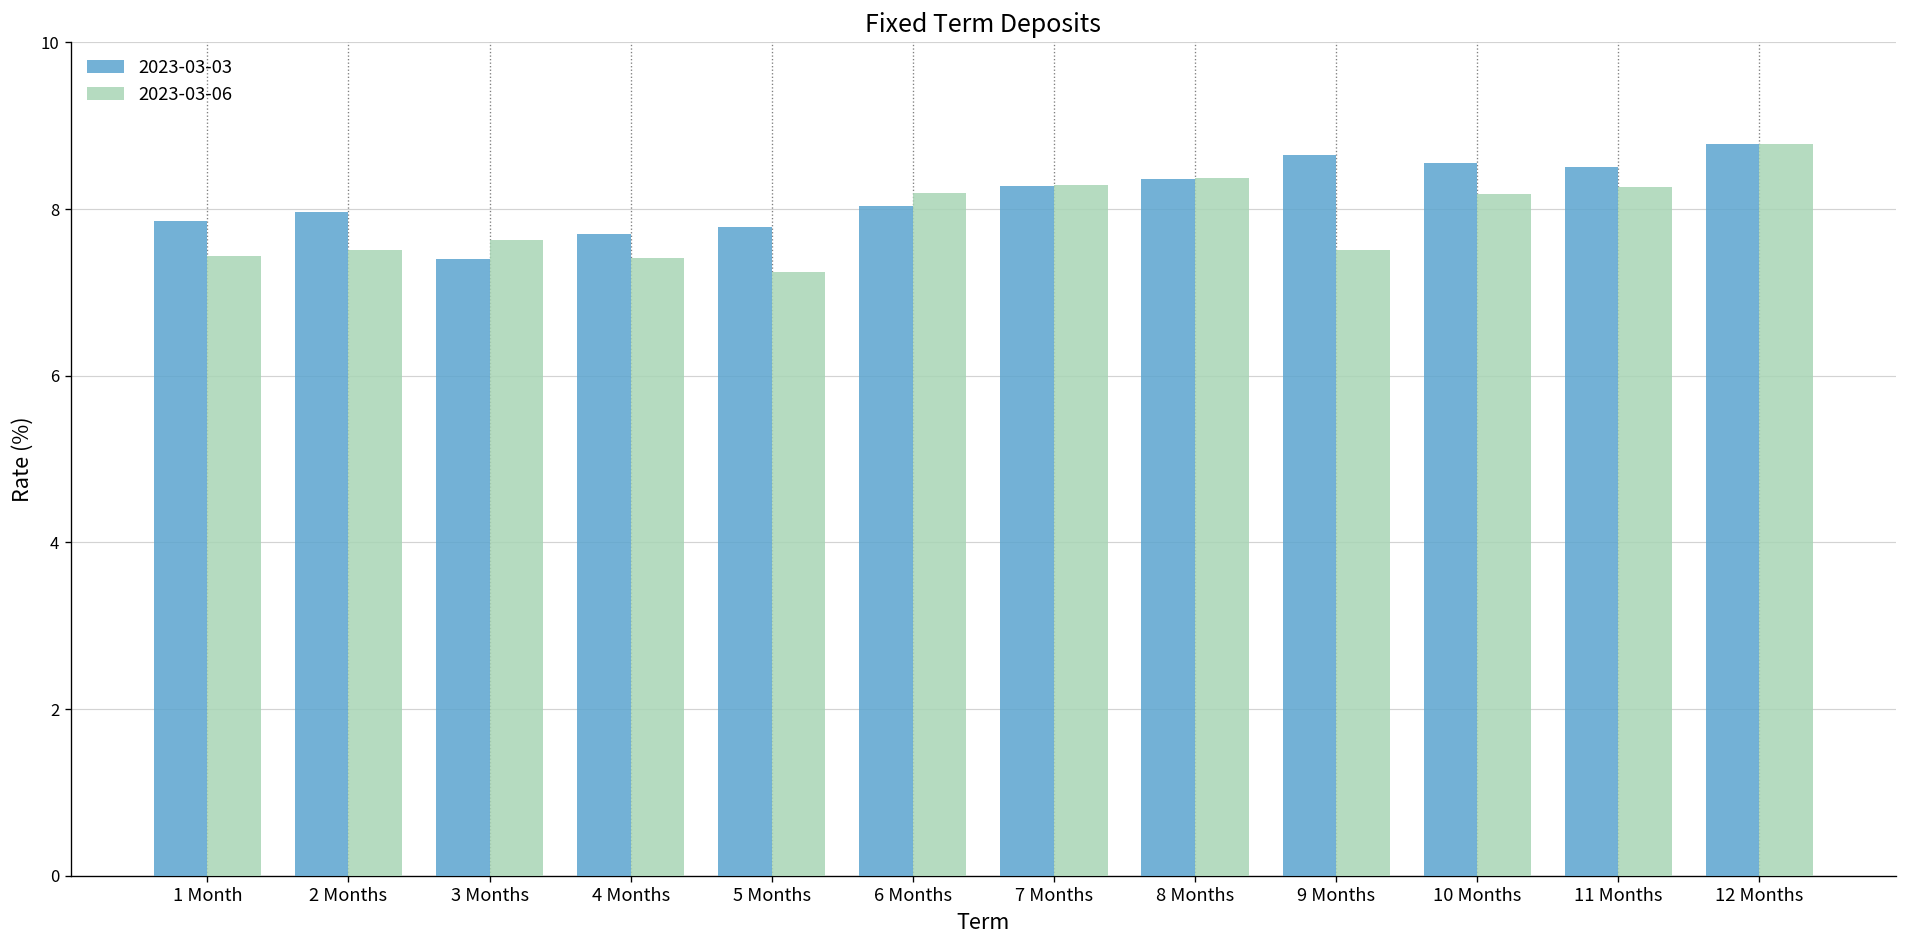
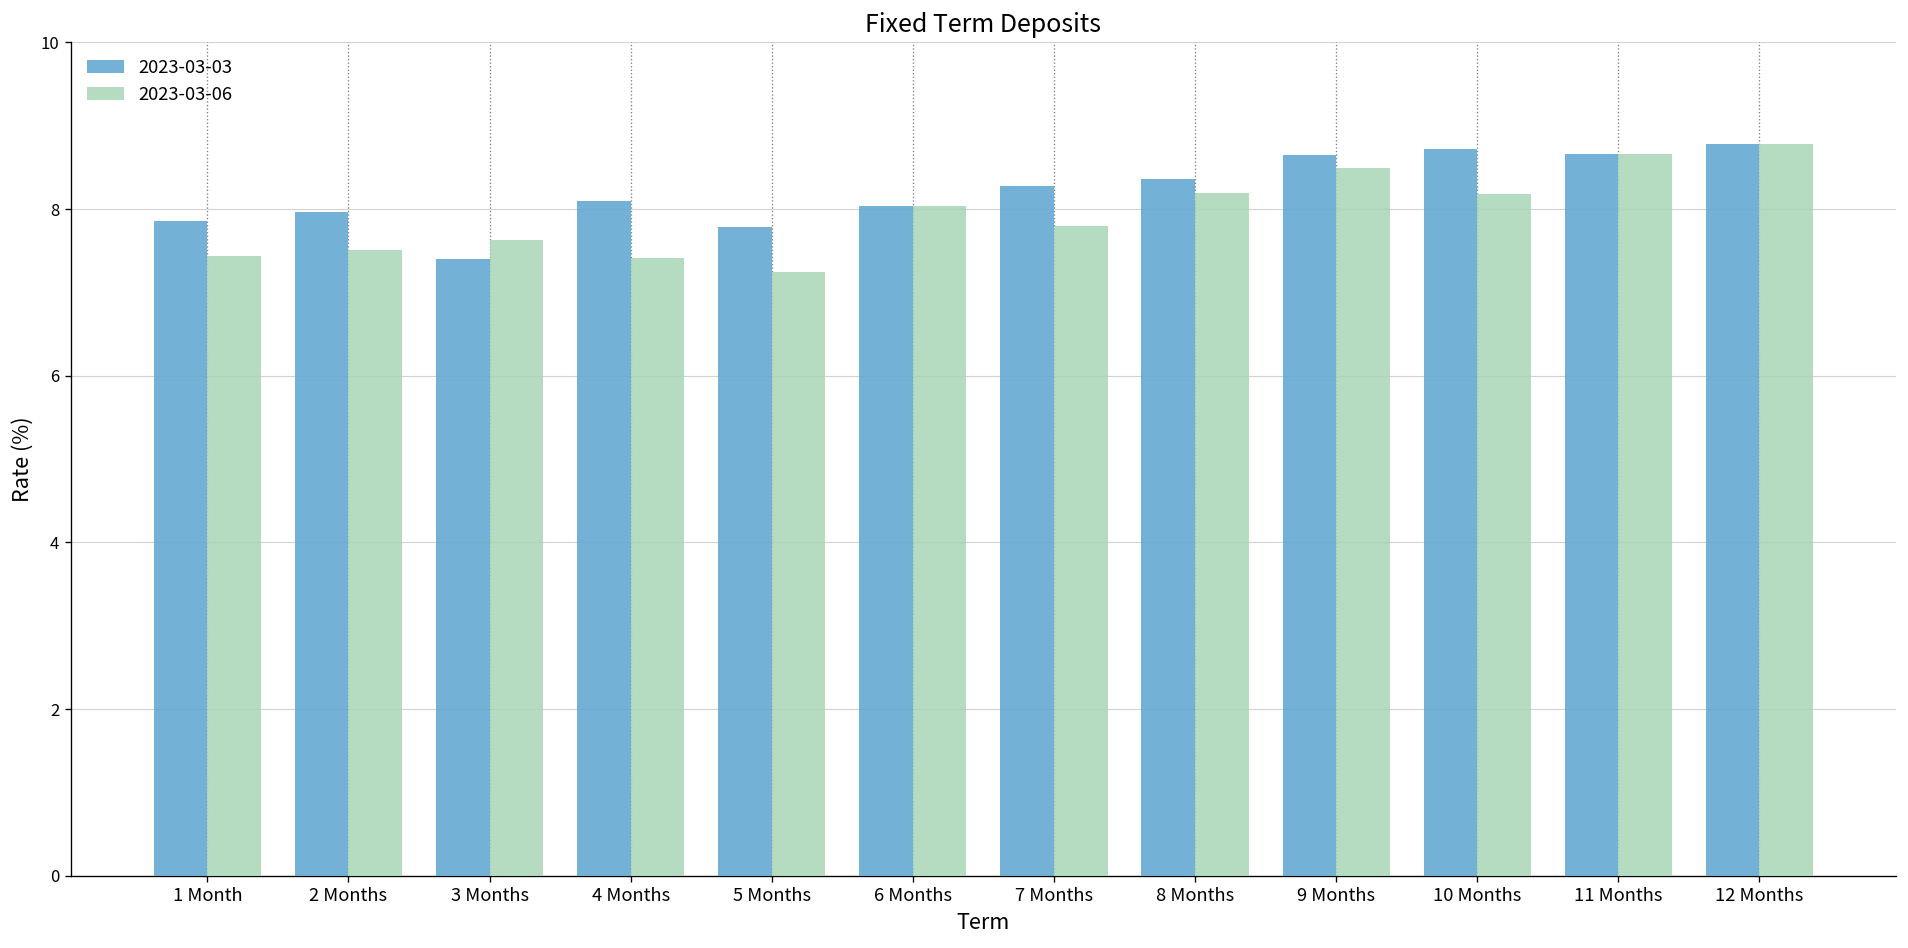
  {
    "2023-03-03": {
      "1 Month": 7.9,
      "2 Months": 8.0,
      "3 Months": 7.4,
-     "4 Months": 7.7,
+     "4 Months": 8.1,
      "5 Months": 7.8,
      "6 Months": 8.0,
      "7 Months": 8.3,
      "8 Months": 8.4,
      "9 Months": 8.6,
-     "10 Months": 8.5,
-     "11 Months": 8.5,
+     "10 Months": 8.7,
+     "11 Months": 8.7,
      "12 Months": 8.8
    },
    "2023-03-06": {
      "1 Month": 7.4,
      "2 Months": 7.5,
      "3 Months": 7.6,
      "4 Months": 7.4,
      "5 Months": 7.2,
-     "6 Months": 8.2,
-     "7 Months": 8.3,
-     "8 Months": 8.4,
-     "9 Months": 7.5,
+     "6 Months": 8.0,
+     "7 Months": 7.8,
+     "8 Months": 8.2,
+     "9 Months": 8.5,
      "10 Months": 8.2,
-     "11 Months": 8.3,
+     "11 Months": 8.7,
      "12 Months": 8.8
    }
  }
